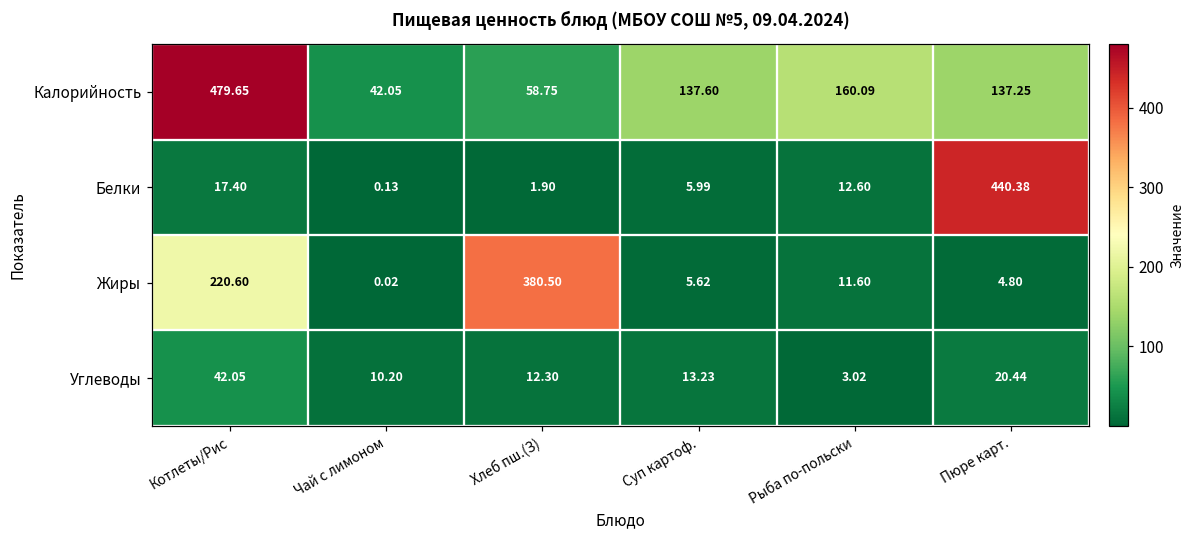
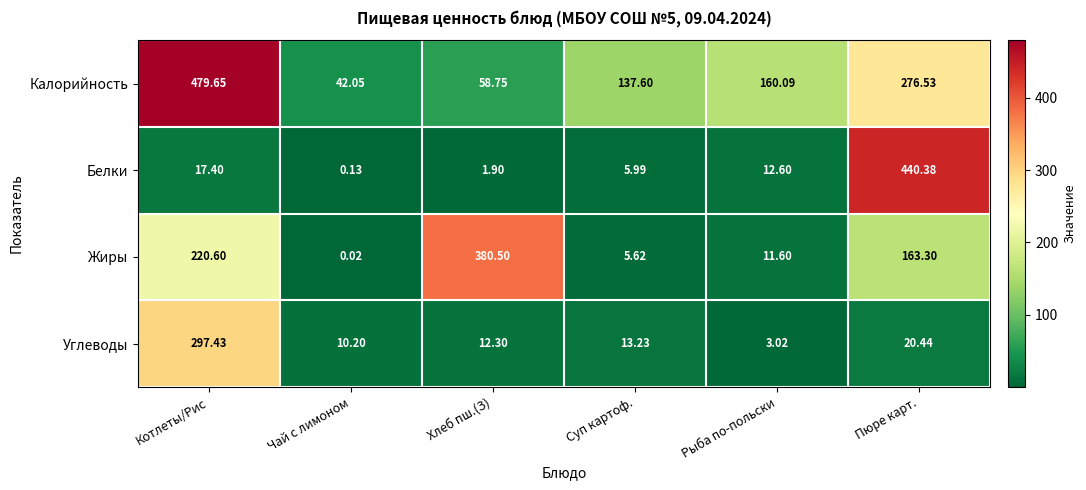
  {
    "Калорийность": {
      "Котлеты/Рис": 479.65,
      "Чай с лимоном": 42.05,
      "Хлеб пш.(З)": 58.75,
      "Суп картоф.": 137.60,
      "Рыба по-польски": 160.09,
-     "Пюре карт.": 137.25
+     "Пюре карт.": 276.53
    },
    "Белки": {
      "Котлеты/Рис": 17.40,
      "Чай с лимоном": 0.13,
      "Хлеб пш.(З)": 1.90,
      "Суп картоф.": 5.99,
      "Рыба по-польски": 12.60,
      "Пюре карт.": 440.38
    },
    "Жиры": {
      "Котлеты/Рис": 220.60,
      "Чай с лимоном": 0.02,
      "Хлеб пш.(З)": 380.50,
      "Суп картоф.": 5.62,
      "Рыба по-польски": 11.60,
-     "Пюре карт.": 4.80
+     "Пюре карт.": 163.30
    },
    "Углеводы": {
-     "Котлеты/Рис": 42.05,
+     "Котлеты/Рис": 297.43,
      "Чай с лимоном": 10.20,
      "Хлеб пш.(З)": 12.30,
      "Суп картоф.": 13.23,
      "Рыба по-польски": 3.02,
      "Пюре карт.": 20.44
    }
  }
